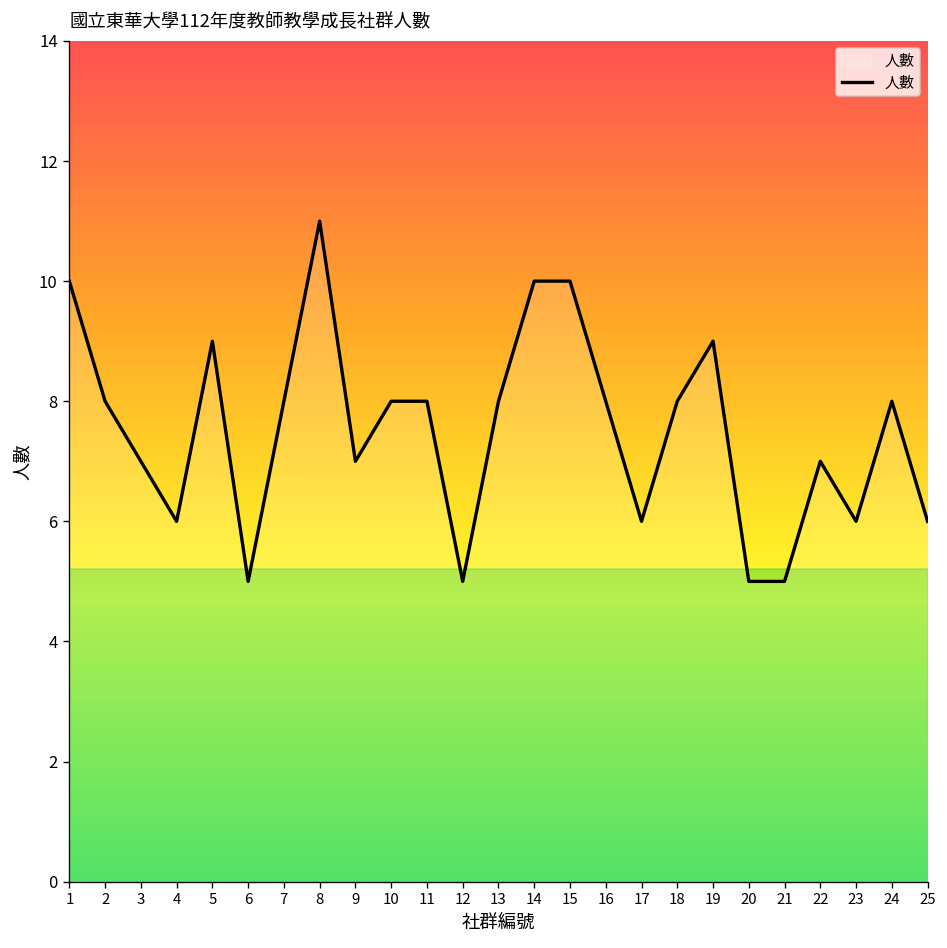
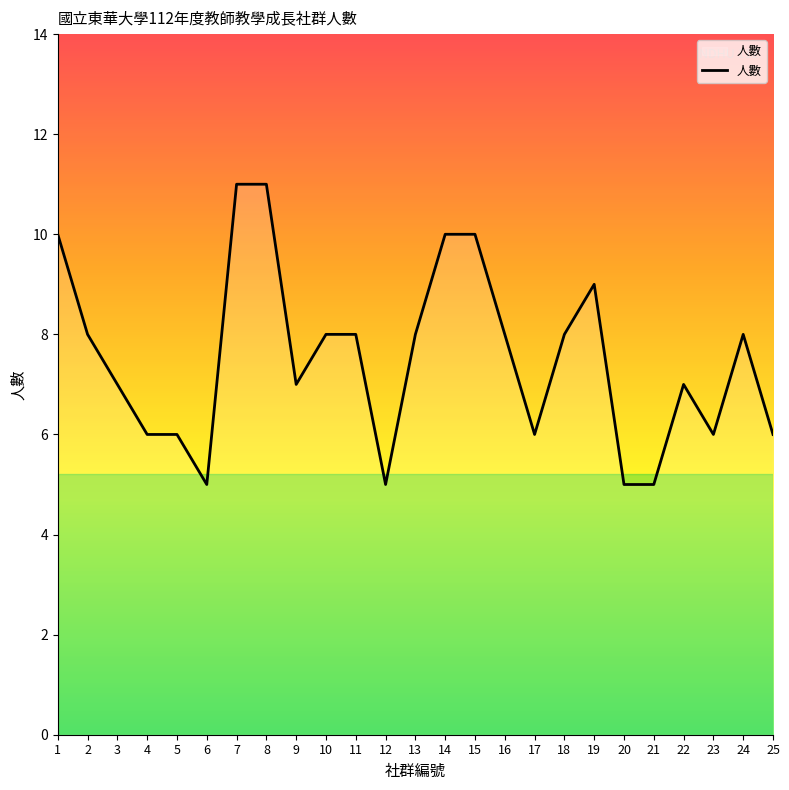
  {
    "1": 10,
    "2": 8,
    "3": 7,
    "4": 6,
-   "5": 9,
+   "5": 6,
    "6": 5,
-   "7": 8,
+   "7": 11,
    "8": 11,
    "9": 7,
    "10": 8,
    "11": 8,
    "12": 5,
    "13": 8,
    "14": 10,
    "15": 10,
    "16": 8,
    "17": 6,
    "18": 8,
    "19": 9,
    "20": 5,
    "21": 5,
    "22": 7,
    "23": 6,
    "24": 8,
    "25": 6
  }
